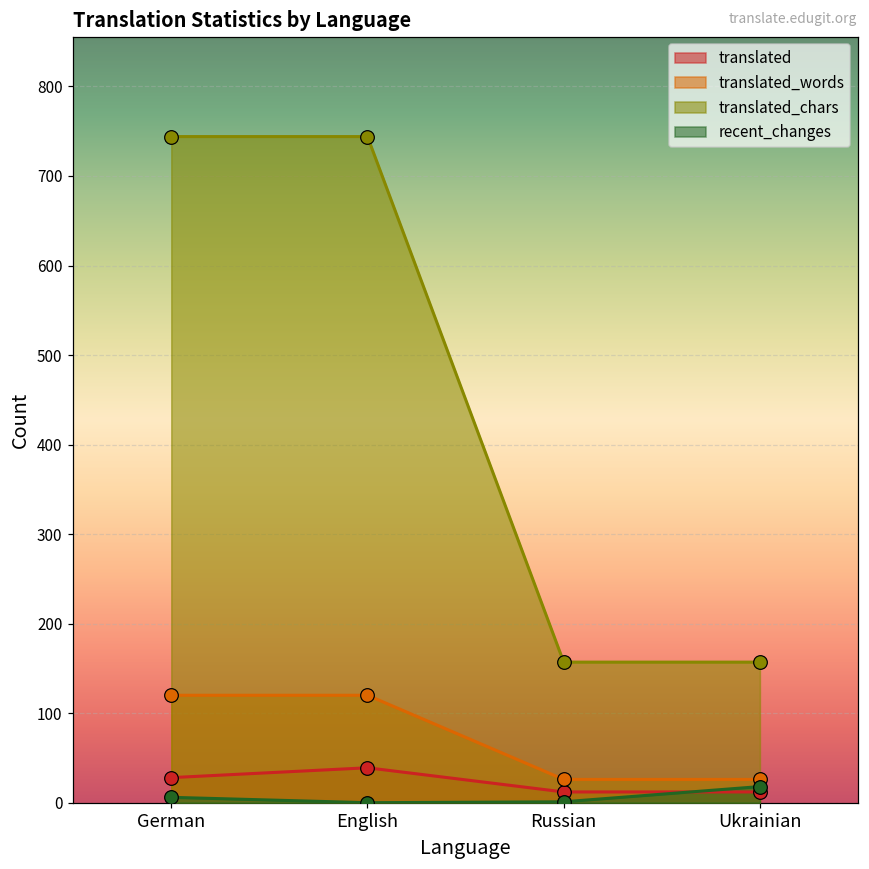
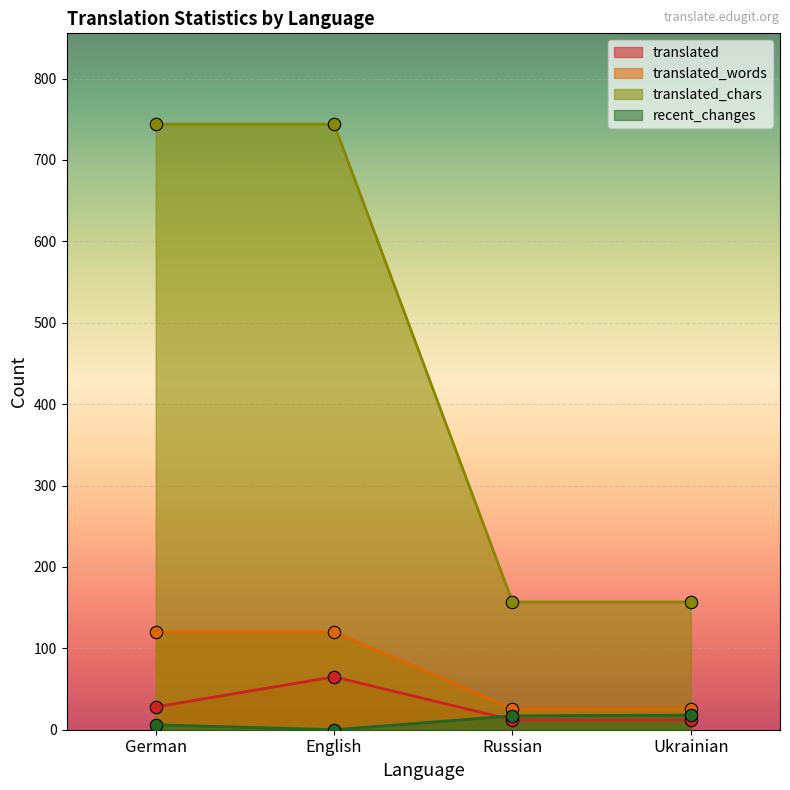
  {
    "translated": {
      "German": 30,
-     "English": 40,
+     "English": 70,
      "Russian": 10,
      "Ukrainian": 10
    },
    "translated_words": {
      "German": 120,
      "English": 120,
      "Russian": 30,
      "Ukrainian": 30
    },
    "translated_chars": {
      "German": 740,
      "English": 740,
      "Russian": 160,
      "Ukrainian": 160
    },
    "recent_changes": {
      "German": 10,
      "English": 0,
-     "Russian": 0,
+     "Russian": 20,
      "Ukrainian": 20
    }
  }
